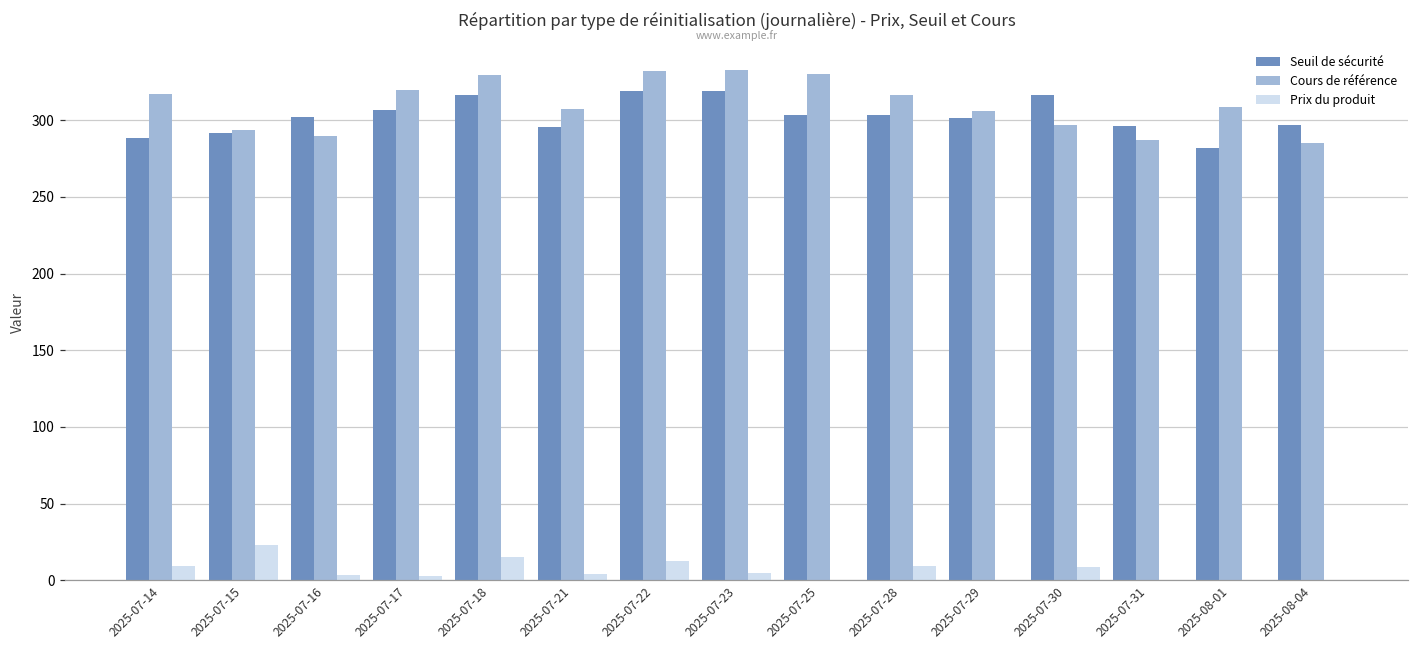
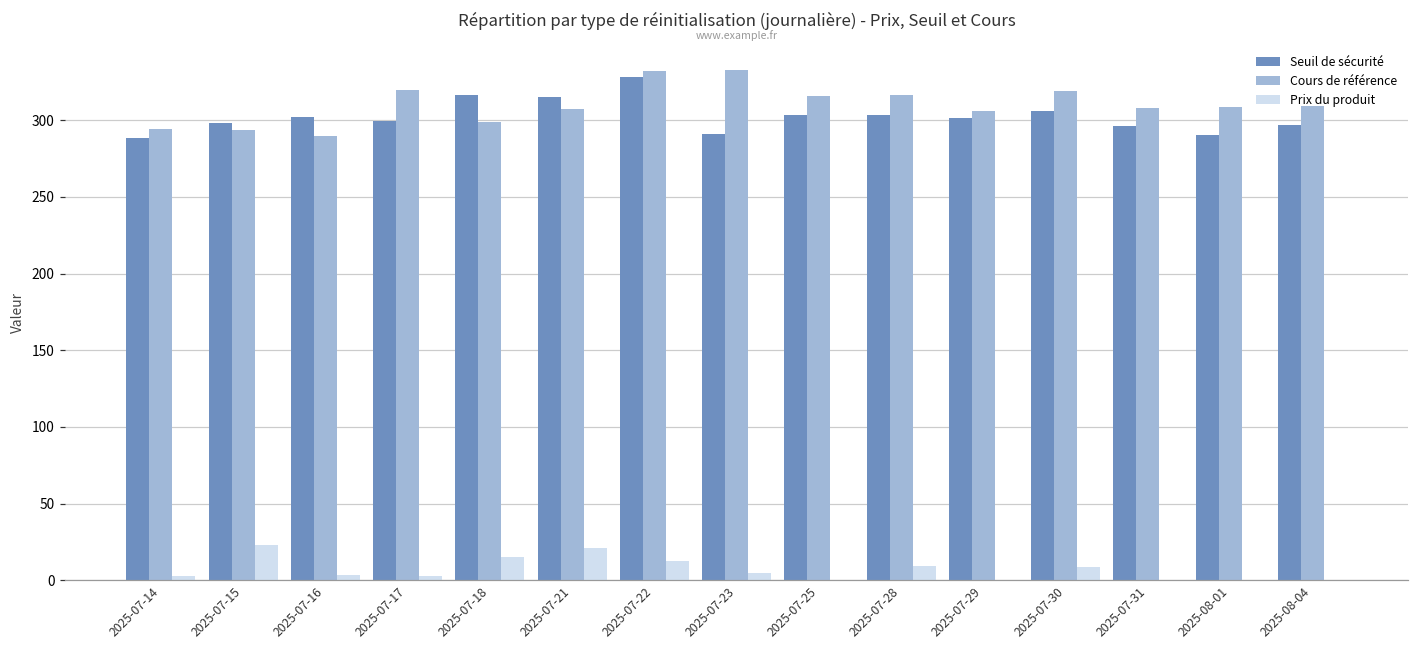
  {
    "Seuil de sécurité": {
      "2025-07-14": 288,
-     "2025-07-15": 292,
+     "2025-07-15": 298,
      "2025-07-16": 302,
-     "2025-07-17": 307,
+     "2025-07-17": 299,
      "2025-07-18": 316,
-     "2025-07-21": 296,
-     "2025-07-22": 319,
-     "2025-07-23": 319,
+     "2025-07-21": 315,
+     "2025-07-22": 329,
+     "2025-07-23": 291,
      "2025-07-25": 303,
      "2025-07-28": 303,
      "2025-07-29": 301,
-     "2025-07-30": 316,
+     "2025-07-30": 306,
      "2025-07-31": 296,
-     "2025-08-01": 282,
+     "2025-08-01": 291,
      "2025-08-04": 297
    },
    "Cours de référence": {
-     "2025-07-14": 317,
+     "2025-07-14": 295,
      "2025-07-15": 294,
      "2025-07-16": 289,
      "2025-07-17": 319,
-     "2025-07-18": 330,
+     "2025-07-18": 299,
      "2025-07-21": 307,
      "2025-07-22": 332,
      "2025-07-23": 333,
-     "2025-07-25": 330,
+     "2025-07-25": 316,
      "2025-07-28": 316,
      "2025-07-29": 306,
-     "2025-07-30": 297,
-     "2025-07-31": 287,
+     "2025-07-30": 319,
+     "2025-07-31": 308,
      "2025-08-01": 309,
-     "2025-08-04": 285
+     "2025-08-04": 309
    },
    "Prix du produit": {
-     "2025-07-14": 9,
+     "2025-07-14": 3,
      "2025-07-15": 23,
      "2025-07-16": 3,
      "2025-07-17": 3,
      "2025-07-18": 15,
-     "2025-07-21": 4,
+     "2025-07-21": 21,
      "2025-07-22": 12,
      "2025-07-23": 5,
      "2025-07-28": 9,
      "2025-07-30": 9
    }
  }
